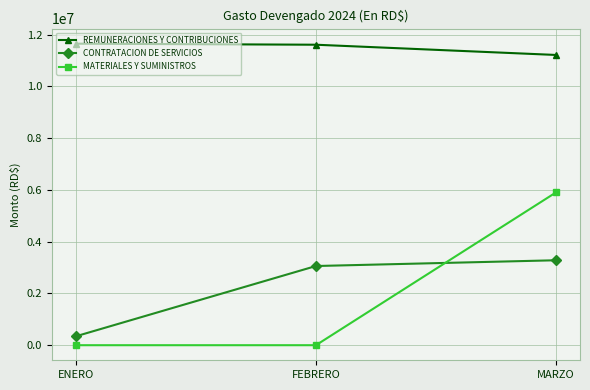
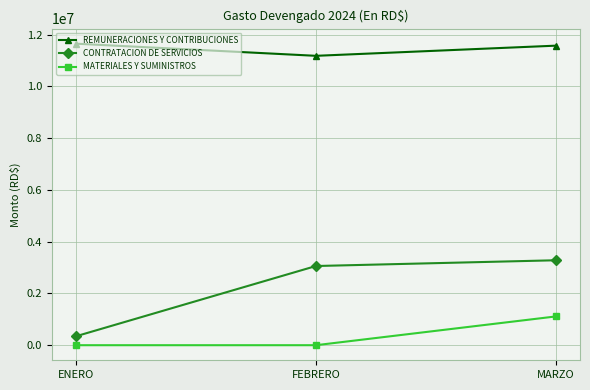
  {
    "REMUNERACIONES Y CONTRIBUCIONES": {
-     "FEBRERO": 11600000,
-     "MARZO": 11200000
+     "FEBRERO": 11200000,
+     "MARZO": 11600000
    },
    "CONTRATACION DE SERVICIOS": {
      "ENERO": 300000,
      "FEBRERO": 3100000,
      "MARZO": 3300000
    },
    "MATERIALES Y SUMINISTROS": {
      "ENERO": 0,
      "FEBRERO": 0,
-     "MARZO": 5900000
+     "MARZO": 1100000
    }
  }
